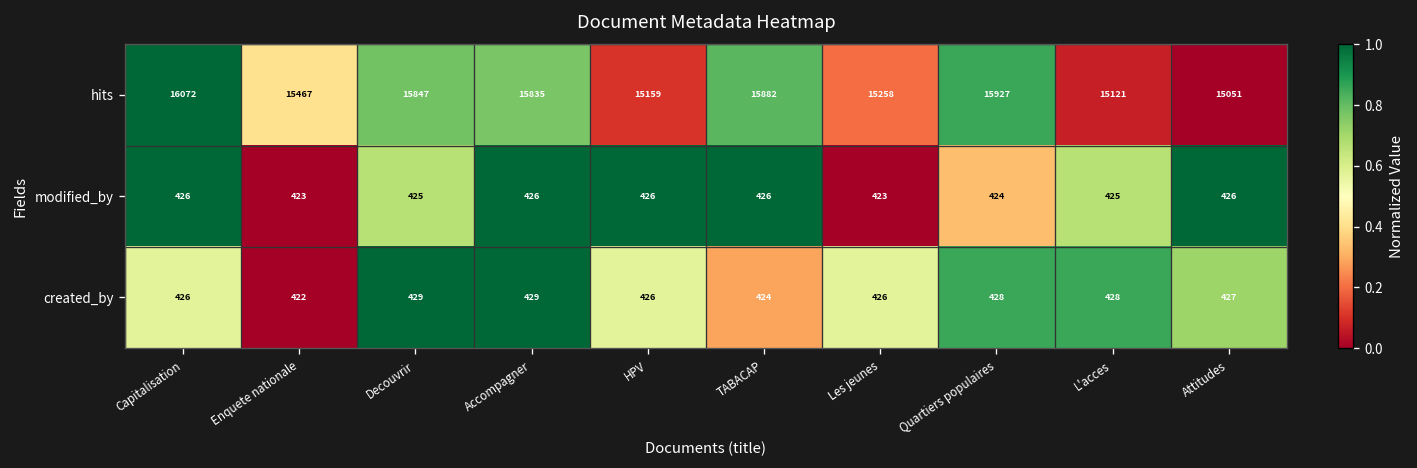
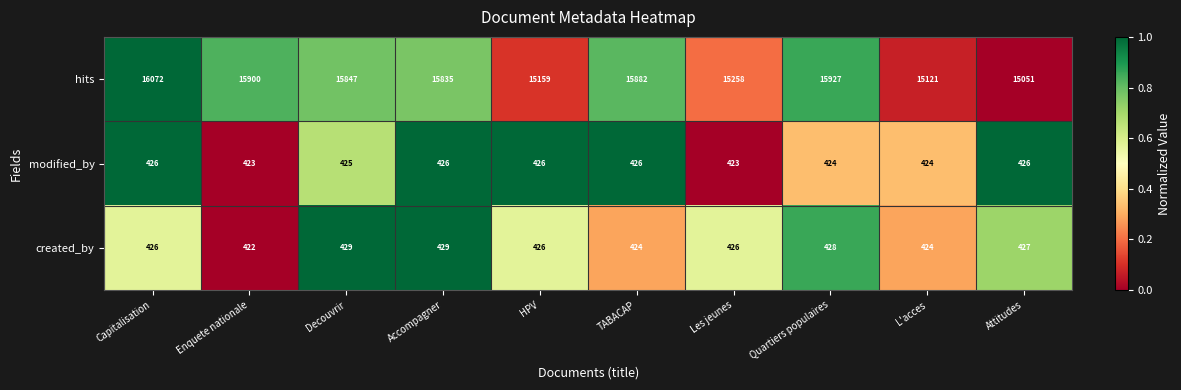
  {
    "hits": {
      "Capitalisation": 16072,
-     "Enquete nationale": 15467,
+     "Enquete nationale": 15900,
      "Decouvrir": 15847,
      "Accompagner": 15835,
      "HPV": 15159,
      "TABACAP": 15882,
      "Les jeunes": 15258,
      "Quartiers populaires": 15927,
      "L'acces": 15121,
      "Attitudes": 15051
    },
    "modified_by": {
      "Capitalisation": 426,
      "Enquete nationale": 423,
      "Decouvrir": 425,
      "Accompagner": 426,
      "HPV": 426,
      "TABACAP": 426,
      "Les jeunes": 423,
      "Quartiers populaires": 424,
-     "L'acces": 425,
+     "L'acces": 424,
      "Attitudes": 426
    },
    "created_by": {
      "Capitalisation": 426,
      "Enquete nationale": 422,
      "Decouvrir": 429,
      "Accompagner": 429,
      "HPV": 426,
      "TABACAP": 424,
      "Les jeunes": 426,
      "Quartiers populaires": 428,
-     "L'acces": 428,
+     "L'acces": 424,
      "Attitudes": 427
    }
  }
